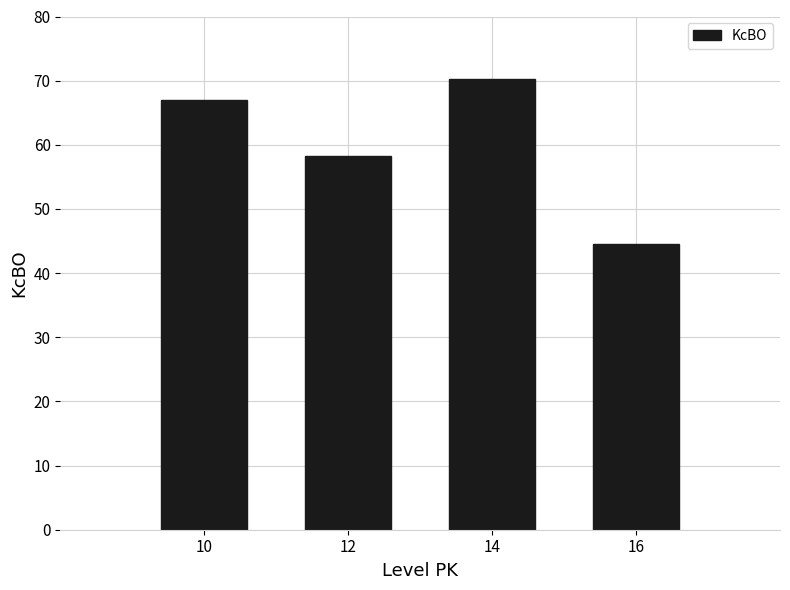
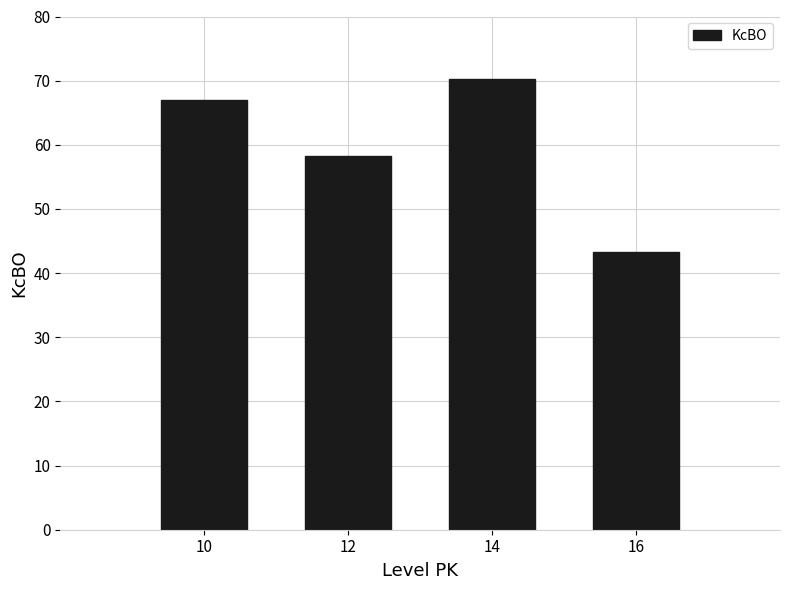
  {
    "10": 67,
    "12": 58,
    "14": 70,
-   "16": 45
+   "16": 43
  }
